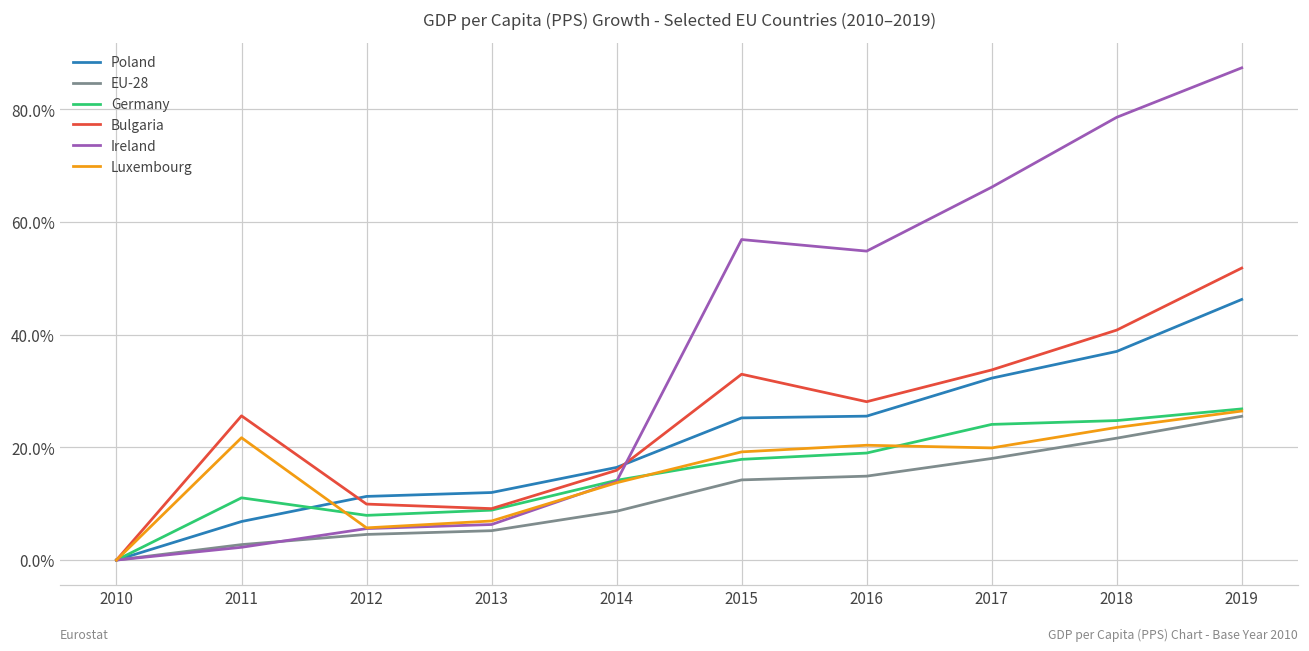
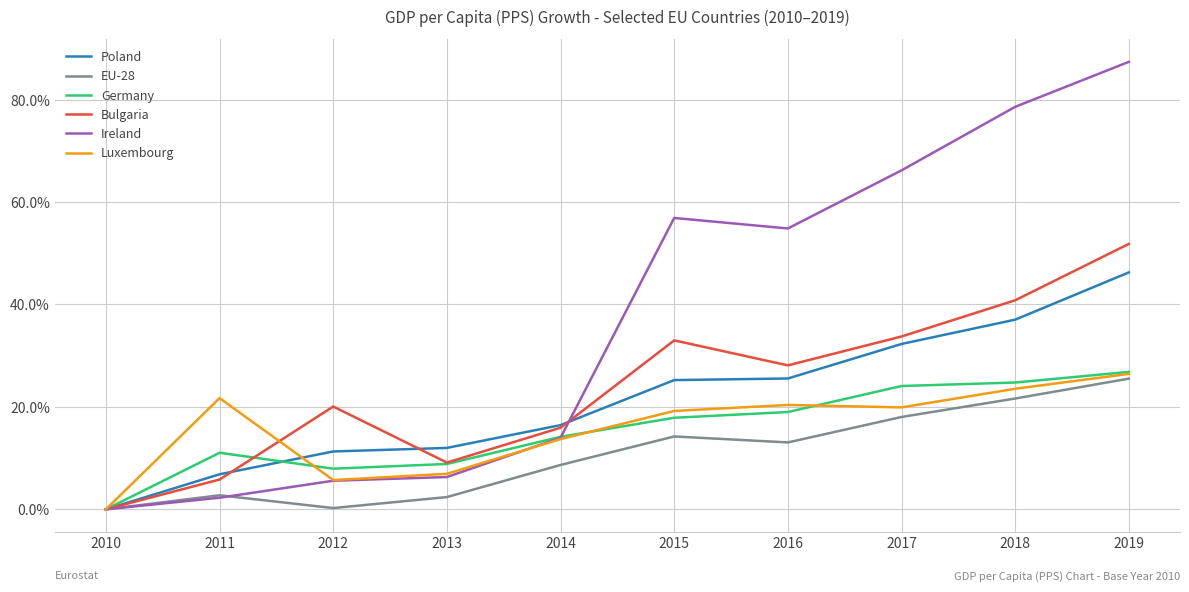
  {
    "Poland": {
      "2011": "7%",
      "2012": "11%",
      "2013": "12%",
      "2014": "16%",
      "2015": "25%",
      "2016": "26%",
      "2017": "32%",
      "2018": "37%",
      "2019": "46%"
    },
    "EU-28": {
-     "2012": "5%",
-     "2013": "5%",
+     "2012": "0%",
+     "2013": "2%",
      "2014": "9%",
      "2015": "14%",
-     "2016": "15%",
+     "2016": "13%",
      "2017": "18%",
      "2018": "22%",
      "2019": "26%"
    },
    "Germany": {
      "2011": "11%",
      "2012": "8%",
      "2015": "18%",
      "2016": "19%",
      "2017": "24%",
      "2018": "25%"
    },
    "Bulgaria": {
-     "2011": "26%",
-     "2012": "10%",
+     "2011": "6%",
+     "2012": "20%",
      "2014": "16%",
      "2015": "33%",
      "2016": "28%",
      "2017": "34%",
      "2018": "41%",
      "2019": "52%"
    },
    "Ireland": {
      "2013": "6%",
      "2015": "57%",
      "2016": "55%",
      "2017": "66%",
      "2018": "79%",
      "2019": "87%"
    },
    "Luxembourg": {
      "2011": "22%",
      "2013": "7%",
      "2015": "19%",
      "2016": "20%",
      "2017": "20%",
      "2018": "24%"
    }
  }
